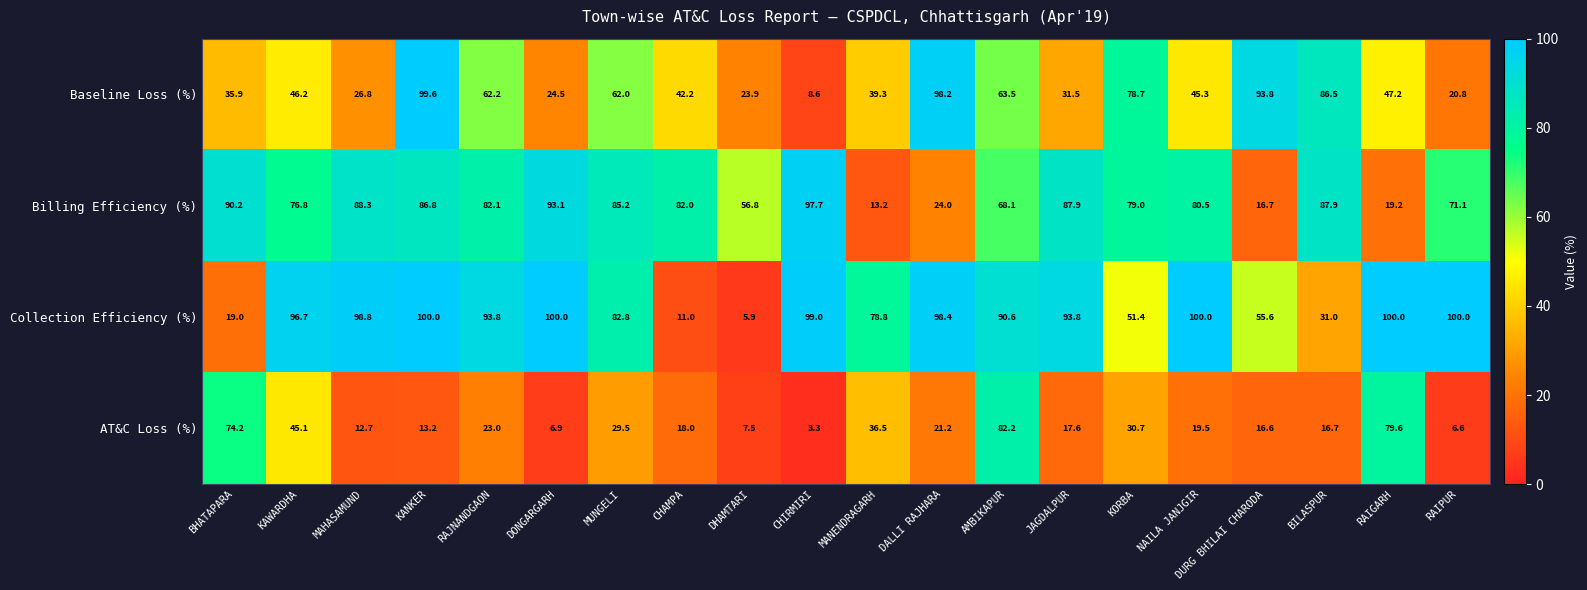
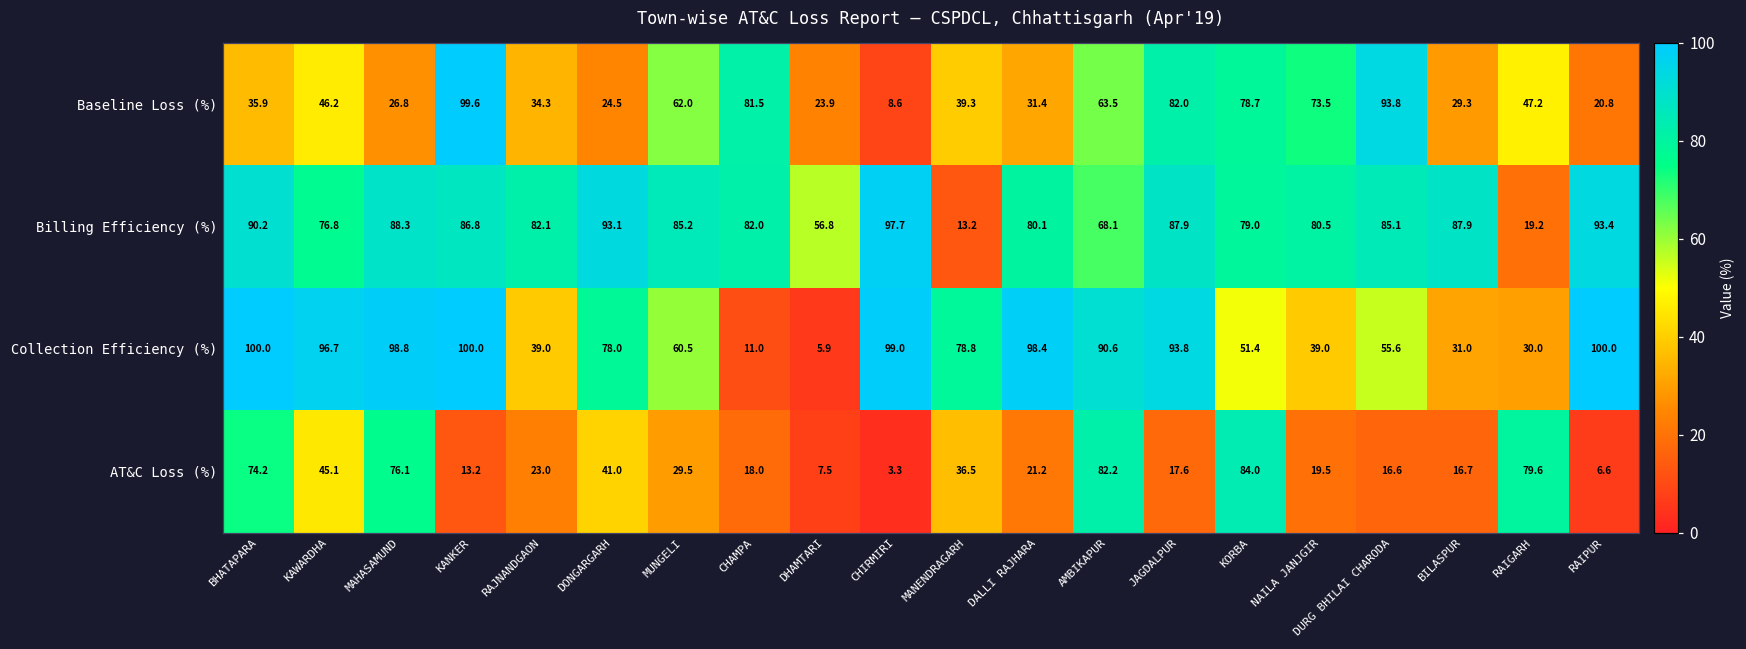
  {
    "Baseline Loss (%)": {
      "BHATAPARA": 35.9,
      "KAWARDHA": 46.2,
      "MAHASAMUND": 26.8,
      "KANKER": 99.6,
-     "RAJNANDGAON": 62.2,
+     "RAJNANDGAON": 34.3,
      "DONGARGARH": 24.5,
      "MUNGELI": 62.0,
-     "CHAMPA": 42.2,
+     "CHAMPA": 81.5,
      "DHAMTARI": 23.9,
      "CHIRMIRI": 8.6,
      "MANENDRAGARH": 39.3,
-     "DALLI RAJHARA": 98.2,
+     "DALLI RAJHARA": 31.4,
      "AMBIKAPUR": 63.5,
-     "JAGDALPUR": 31.5,
+     "JAGDALPUR": 82.0,
      "KORBA": 78.7,
-     "NAILA JANJGIR": 45.3,
+     "NAILA JANJGIR": 73.5,
      "DURG BHILAI CHARODA": 93.8,
-     "BILASPUR": 86.5,
+     "BILASPUR": 29.3,
      "RAIGARH": 47.2,
      "RAIPUR": 20.8
    },
    "Billing Efficiency (%)": {
      "BHATAPARA": 90.2,
      "KAWARDHA": 76.8,
      "MAHASAMUND": 88.3,
      "KANKER": 86.8,
      "RAJNANDGAON": 82.1,
      "DONGARGARH": 93.1,
      "MUNGELI": 85.2,
      "CHAMPA": 82.0,
      "DHAMTARI": 56.8,
      "CHIRMIRI": 97.7,
      "MANENDRAGARH": 13.2,
-     "DALLI RAJHARA": 24.0,
+     "DALLI RAJHARA": 80.1,
      "AMBIKAPUR": 68.1,
      "JAGDALPUR": 87.9,
      "KORBA": 79.0,
      "NAILA JANJGIR": 80.5,
-     "DURG BHILAI CHARODA": 16.7,
+     "DURG BHILAI CHARODA": 85.1,
      "BILASPUR": 87.9,
      "RAIGARH": 19.2,
-     "RAIPUR": 71.1
+     "RAIPUR": 93.4
    },
    "Collection Efficiency (%)": {
-     "BHATAPARA": 19.0,
+     "BHATAPARA": 100.0,
      "KAWARDHA": 96.7,
      "MAHASAMUND": 98.8,
      "KANKER": 100.0,
-     "RAJNANDGAON": 93.8,
-     "DONGARGARH": 100.0,
-     "MUNGELI": 82.8,
+     "RAJNANDGAON": 39.0,
+     "DONGARGARH": 78.0,
+     "MUNGELI": 60.5,
      "CHAMPA": 11.0,
      "DHAMTARI": 5.9,
      "CHIRMIRI": 99.0,
      "MANENDRAGARH": 78.8,
      "DALLI RAJHARA": 98.4,
      "AMBIKAPUR": 90.6,
      "JAGDALPUR": 93.8,
      "KORBA": 51.4,
-     "NAILA JANJGIR": 100.0,
+     "NAILA JANJGIR": 39.0,
      "DURG BHILAI CHARODA": 55.6,
      "BILASPUR": 31.0,
-     "RAIGARH": 100.0,
+     "RAIGARH": 30.0,
      "RAIPUR": 100.0
    },
    "AT&C Loss (%)": {
      "BHATAPARA": 74.2,
      "KAWARDHA": 45.1,
-     "MAHASAMUND": 12.7,
+     "MAHASAMUND": 76.1,
      "KANKER": 13.2,
      "RAJNANDGAON": 23.0,
-     "DONGARGARH": 6.9,
+     "DONGARGARH": 41.0,
      "MUNGELI": 29.5,
      "CHAMPA": 18.0,
      "DHAMTARI": 7.5,
      "CHIRMIRI": 3.3,
      "MANENDRAGARH": 36.5,
      "DALLI RAJHARA": 21.2,
      "AMBIKAPUR": 82.2,
      "JAGDALPUR": 17.6,
-     "KORBA": 30.7,
+     "KORBA": 84.0,
      "NAILA JANJGIR": 19.5,
      "DURG BHILAI CHARODA": 16.6,
      "BILASPUR": 16.7,
      "RAIGARH": 79.6,
      "RAIPUR": 6.6
    }
  }
